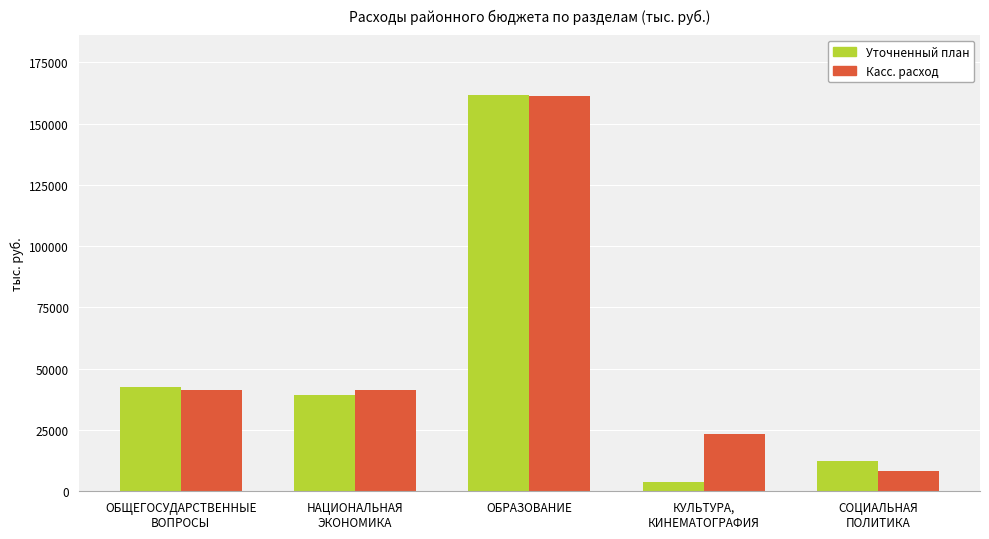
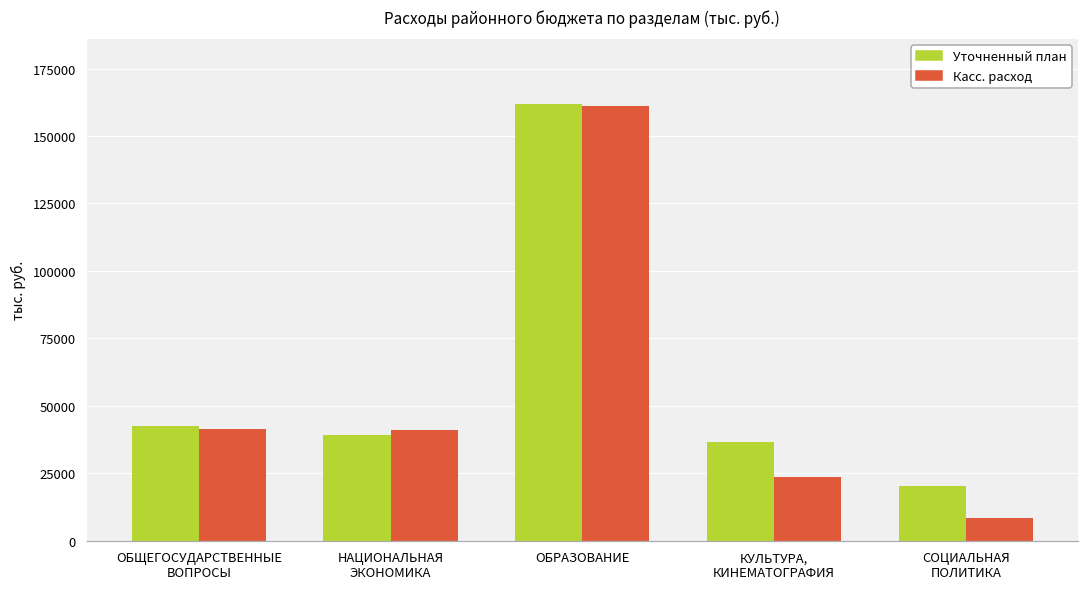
  {
    "Уточненный план": {
      "ОБЩЕГОСУДАРСТВЕННЫЕ ВОПРОСЫ": 42000,
      "НАЦИОНАЛЬНАЯ ЭКОНОМИКА": 39000,
      "ОБРАЗОВАНИЕ": 162000,
-     "КУЛЬТУРА, КИНЕМАТОГРАФИЯ": 4000,
-     "СОЦИАЛЬНАЯ ПОЛИТИКА": 13000
+     "КУЛЬТУРА, КИНЕМАТОГРАФИЯ": 37000,
+     "СОЦИАЛЬНАЯ ПОЛИТИКА": 20000
    },
    "Касс. расход": {
      "ОБЩЕГОСУДАРСТВЕННЫЕ ВОПРОСЫ": 42000,
      "НАЦИОНАЛЬНАЯ ЭКОНОМИКА": 41000,
      "ОБРАЗОВАНИЕ": 161000,
      "КУЛЬТУРА, КИНЕМАТОГРАФИЯ": 24000,
      "СОЦИАЛЬНАЯ ПОЛИТИКА": 8000
    }
  }
